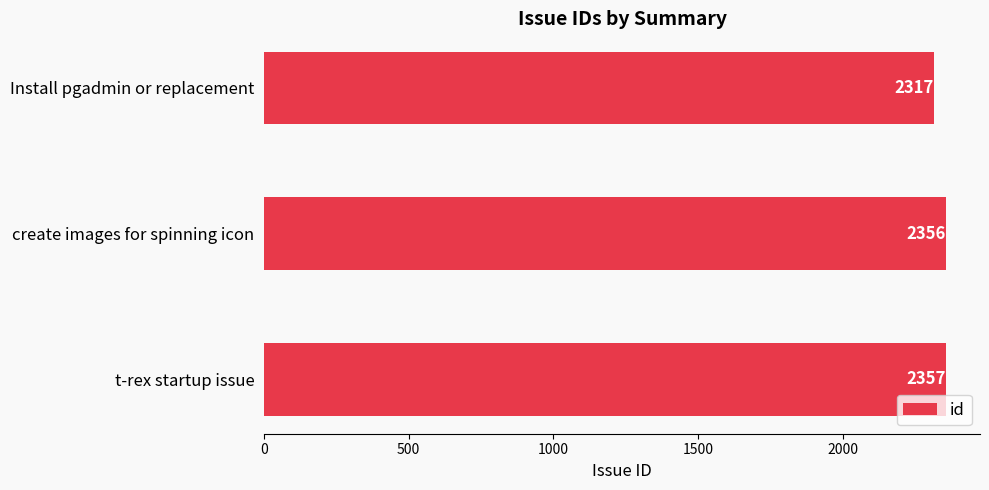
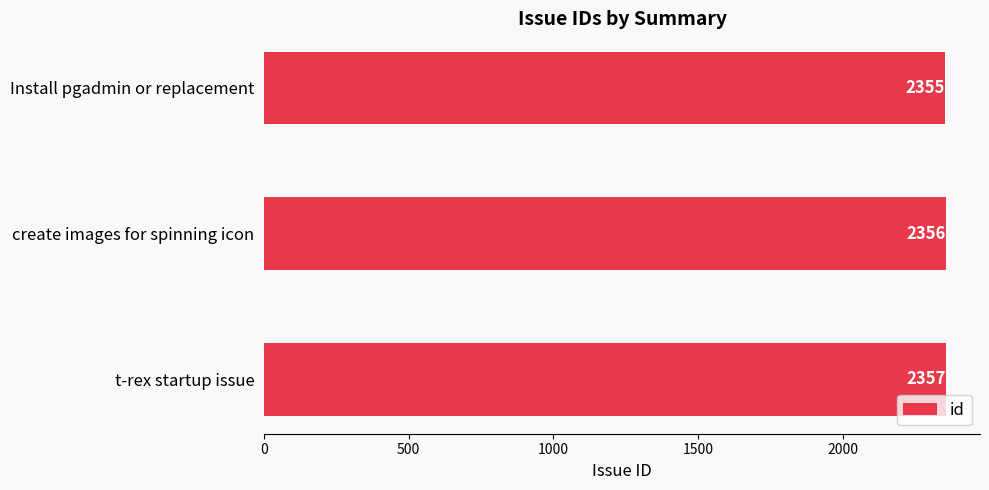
  {
-   "Install pgadmin or replacement": 2317,
+   "Install pgadmin or replacement": 2355,
    "create images for spinning icon": 2356,
    "t-rex startup issue": 2357
  }
